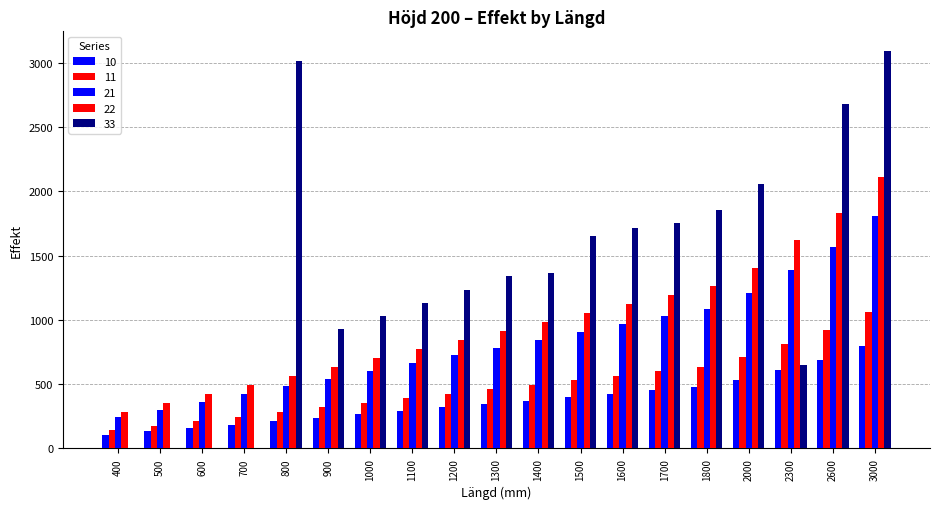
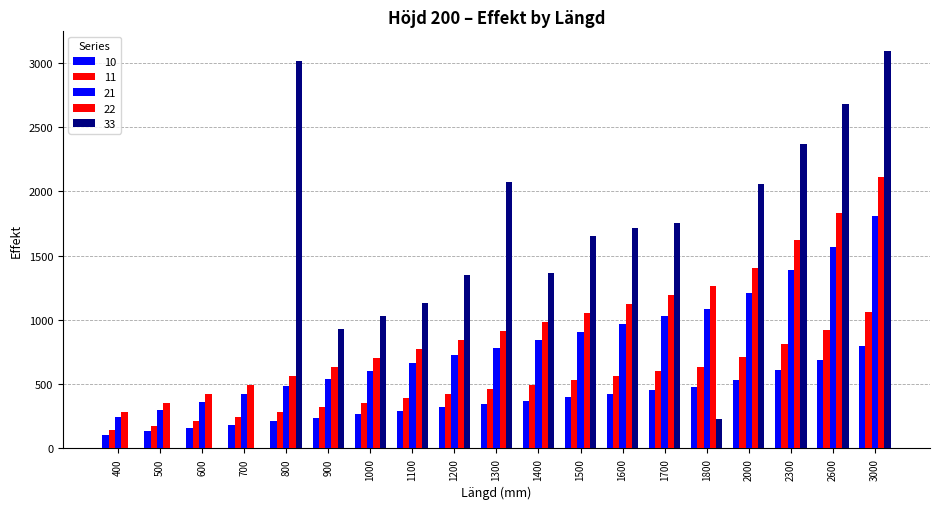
  {
    "33": {
      "400": 0,
      "500": 0,
      "600": 0,
      "700": 0,
      "800": 3020,
      "900": 930,
      "1000": 1030,
      "1100": 1130,
-     "1200": 1240,
-     "1300": 1340,
+     "1200": 1350,
+     "1300": 2070,
      "1400": 1370,
      "1500": 1650,
      "1600": 1720,
      "1700": 1750,
-     "1800": 1850,
+     "1800": 230,
      "2000": 2060,
-     "2300": 650,
+     "2300": 2370,
      "2600": 2680,
      "3000": 3090
    }
  }
